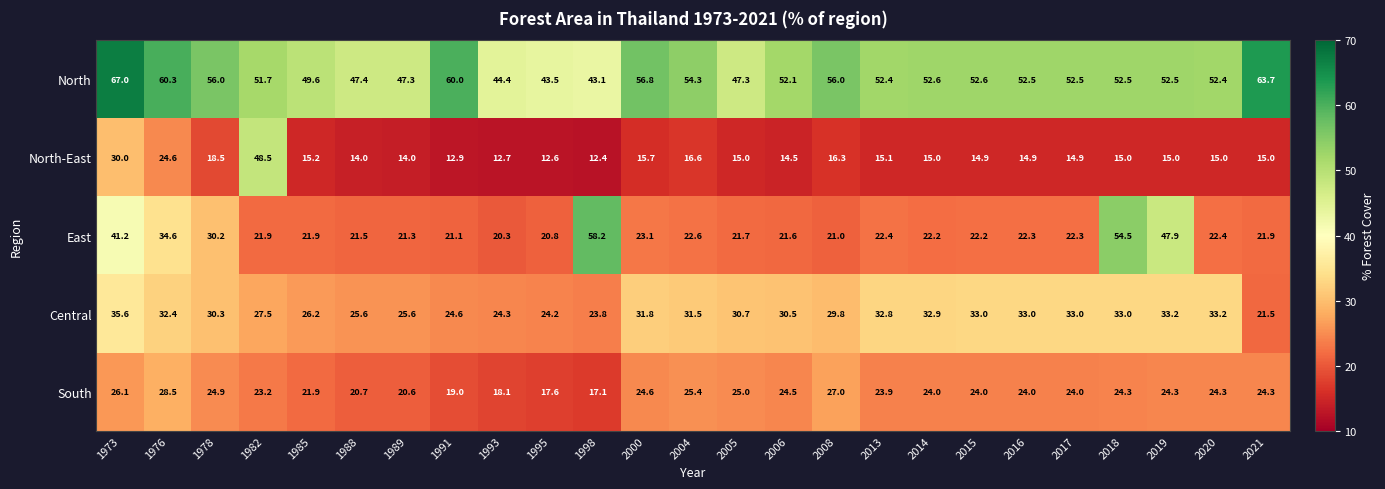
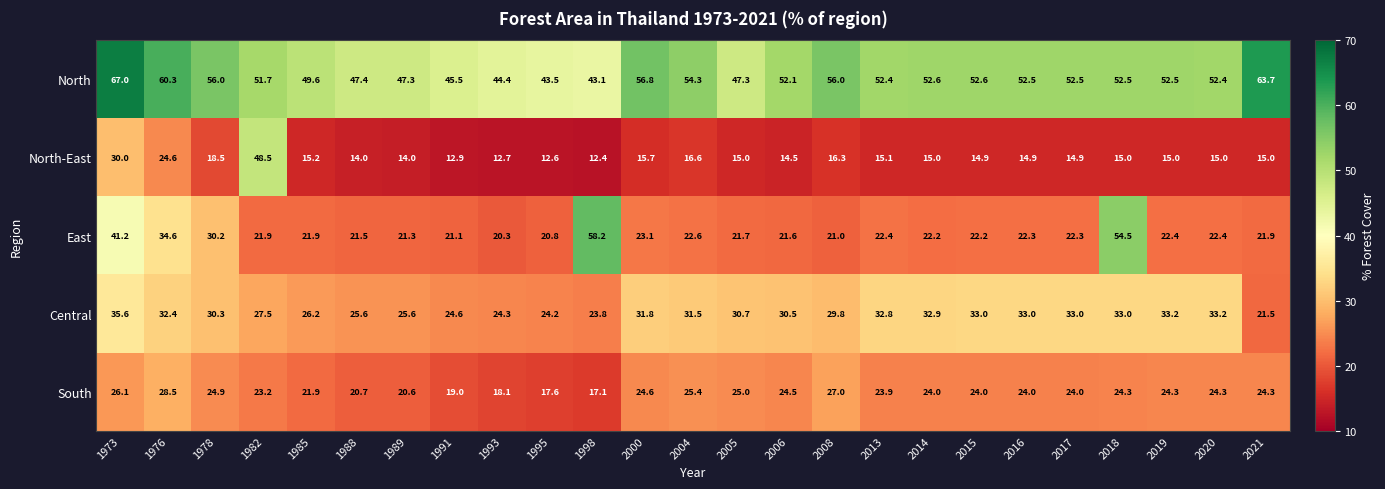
  {
    "North": {
      "1973": 67.0,
      "1976": 60.3,
      "1978": 56.0,
      "1982": 51.7,
      "1985": 49.6,
      "1988": 47.4,
      "1989": 47.3,
-     "1991": 60.0,
+     "1991": 45.5,
      "1993": 44.4,
      "1995": 43.5,
      "1998": 43.1,
      "2000": 56.8,
      "2004": 54.3,
      "2005": 47.3,
      "2006": 52.1,
      "2008": 56.0,
      "2013": 52.4,
      "2014": 52.6,
      "2015": 52.6,
      "2016": 52.5,
      "2017": 52.5,
      "2018": 52.5,
      "2019": 52.5,
      "2020": 52.4,
      "2021": 63.7
    },
    "North-East": {
      "1973": 30.0,
      "1976": 24.6,
      "1978": 18.5,
      "1982": 48.5,
      "1985": 15.2,
      "1988": 14.0,
      "1989": 14.0,
      "1991": 12.9,
      "1993": 12.7,
      "1995": 12.6,
      "1998": 12.4,
      "2000": 15.7,
      "2004": 16.6,
      "2005": 15.0,
      "2006": 14.5,
      "2008": 16.3,
      "2013": 15.1,
      "2014": 15.0,
      "2015": 14.9,
      "2016": 14.9,
      "2017": 14.9,
      "2018": 15.0,
      "2019": 15.0,
      "2020": 15.0,
      "2021": 15.0
    },
    "East": {
      "1973": 41.2,
      "1976": 34.6,
      "1978": 30.2,
      "1982": 21.9,
      "1985": 21.9,
      "1988": 21.5,
      "1989": 21.3,
      "1991": 21.1,
      "1993": 20.3,
      "1995": 20.8,
      "1998": 58.2,
      "2000": 23.1,
      "2004": 22.6,
      "2005": 21.7,
      "2006": 21.6,
      "2008": 21.0,
      "2013": 22.4,
      "2014": 22.2,
      "2015": 22.2,
      "2016": 22.3,
      "2017": 22.3,
      "2018": 54.5,
-     "2019": 47.9,
+     "2019": 22.4,
      "2020": 22.4,
      "2021": 21.9
    },
    "Central": {
      "1973": 35.6,
      "1976": 32.4,
      "1978": 30.3,
      "1982": 27.5,
      "1985": 26.2,
      "1988": 25.6,
      "1989": 25.6,
      "1991": 24.6,
      "1993": 24.3,
      "1995": 24.2,
      "1998": 23.8,
      "2000": 31.8,
      "2004": 31.5,
      "2005": 30.7,
      "2006": 30.5,
      "2008": 29.8,
      "2013": 32.8,
      "2014": 32.9,
      "2015": 33.0,
      "2016": 33.0,
      "2017": 33.0,
      "2018": 33.0,
      "2019": 33.2,
      "2020": 33.2,
      "2021": 21.5
    },
    "South": {
      "1973": 26.1,
      "1976": 28.5,
      "1978": 24.9,
      "1982": 23.2,
      "1985": 21.9,
      "1988": 20.7,
      "1989": 20.6,
      "1991": 19.0,
      "1993": 18.1,
      "1995": 17.6,
      "1998": 17.1,
      "2000": 24.6,
      "2004": 25.4,
      "2005": 25.0,
      "2006": 24.5,
      "2008": 27.0,
      "2013": 23.9,
      "2014": 24.0,
      "2015": 24.0,
      "2016": 24.0,
      "2017": 24.0,
      "2018": 24.3,
      "2019": 24.3,
      "2020": 24.3,
      "2021": 24.3
    }
  }
